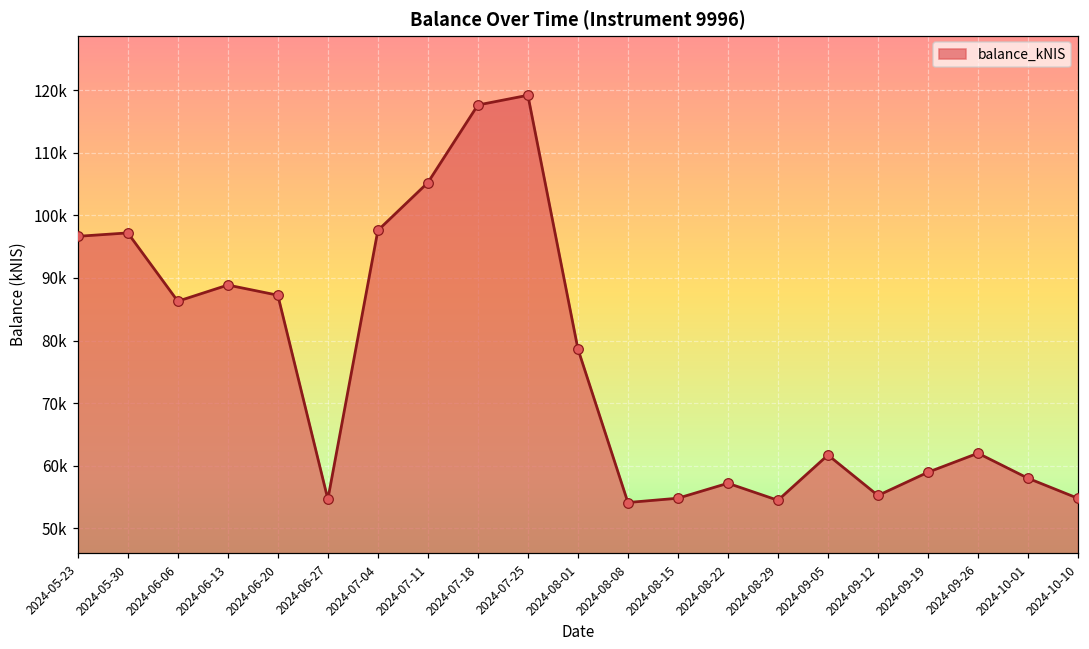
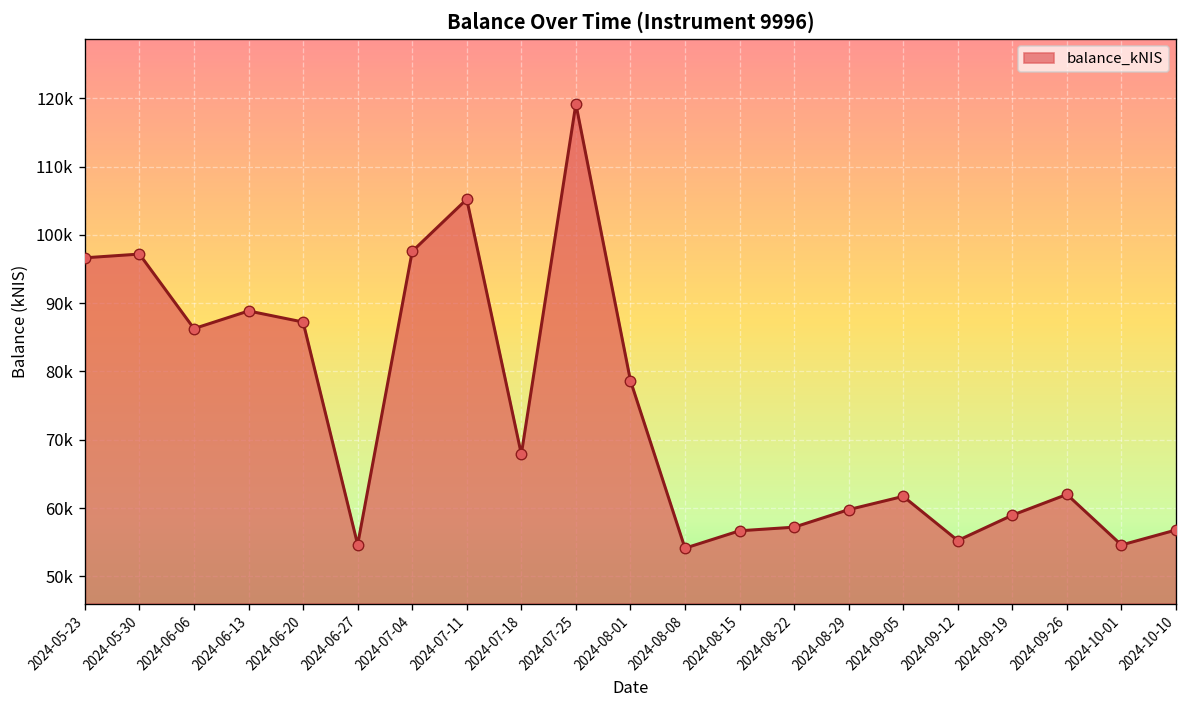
  {
    "2024-05-23": 97000,
    "2024-05-30": 97000,
    "2024-06-06": 86000,
    "2024-06-13": 89000,
    "2024-06-20": 87000,
    "2024-06-27": 55000,
    "2024-07-04": 98000,
    "2024-07-11": 105000,
-   "2024-07-18": 118000,
+   "2024-07-18": 68000,
    "2024-07-25": 119000,
    "2024-08-01": 79000,
    "2024-08-08": 54000,
-   "2024-08-15": 55000,
+   "2024-08-15": 57000,
    "2024-08-22": 57000,
-   "2024-08-29": 54000,
+   "2024-08-29": 60000,
    "2024-09-05": 62000,
    "2024-09-12": 55000,
    "2024-09-19": 59000,
    "2024-09-26": 62000,
-   "2024-10-01": 58000,
-   "2024-10-10": 55000
+   "2024-10-01": 55000,
+   "2024-10-10": 57000
  }
